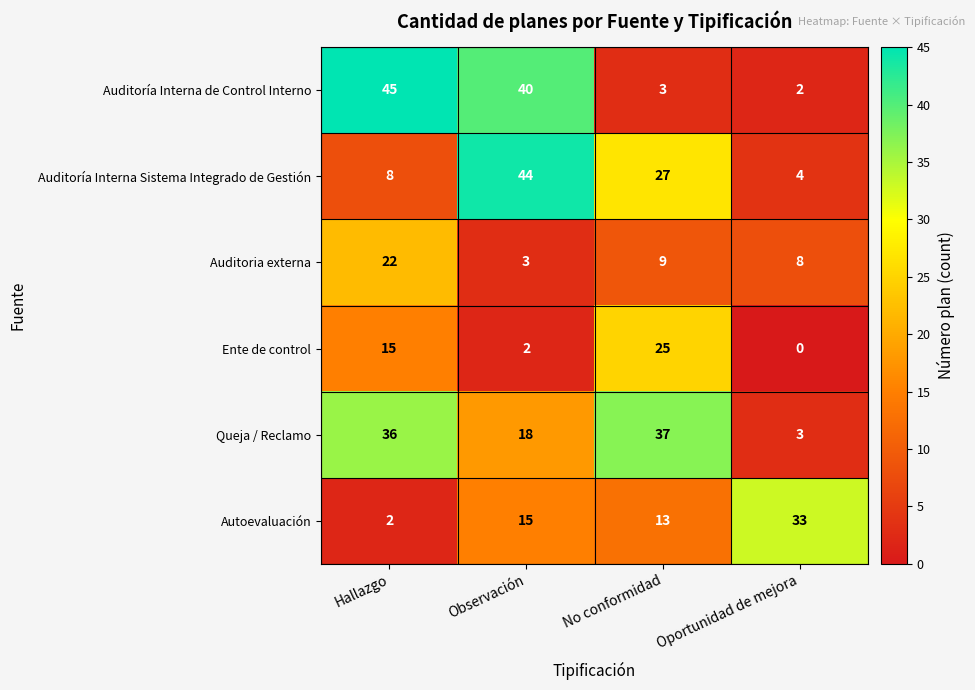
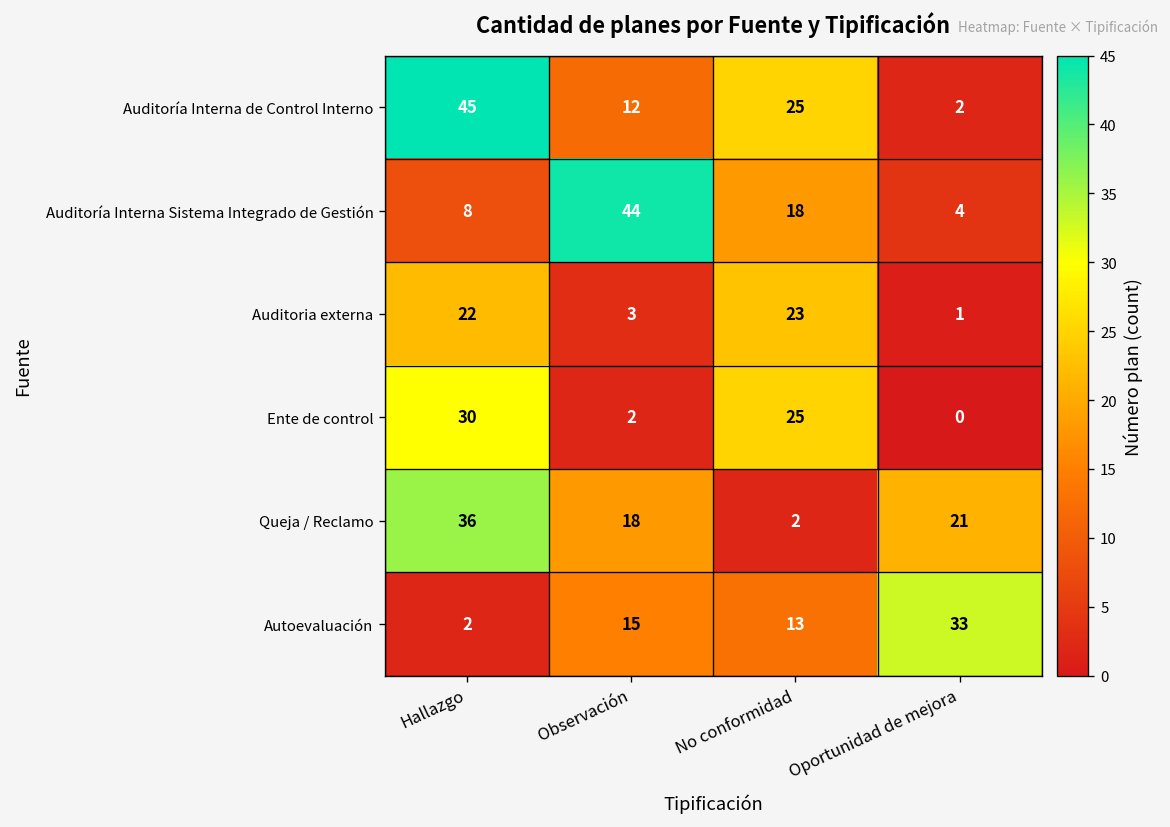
  {
    "Auditoría Interna de Control Interno": {
      "Hallazgo": 45,
-     "Observación": 40,
-     "No conformidad": 3,
+     "Observación": 12,
+     "No conformidad": 25,
      "Oportunidad de mejora": 2
    },
    "Auditoría Interna Sistema Integrado de Gestión": {
      "Hallazgo": 8,
      "Observación": 44,
-     "No conformidad": 27,
+     "No conformidad": 18,
      "Oportunidad de mejora": 4
    },
    "Auditoria externa": {
      "Hallazgo": 22,
      "Observación": 3,
-     "No conformidad": 9,
-     "Oportunidad de mejora": 8
+     "No conformidad": 23,
+     "Oportunidad de mejora": 1
    },
    "Ente de control": {
-     "Hallazgo": 15,
+     "Hallazgo": 30,
      "Observación": 2,
      "No conformidad": 25,
      "Oportunidad de mejora": 0
    },
    "Queja / Reclamo": {
      "Hallazgo": 36,
      "Observación": 18,
-     "No conformidad": 37,
-     "Oportunidad de mejora": 3
+     "No conformidad": 2,
+     "Oportunidad de mejora": 21
    },
    "Autoevaluación": {
      "Hallazgo": 2,
      "Observación": 15,
      "No conformidad": 13,
      "Oportunidad de mejora": 33
    }
  }
